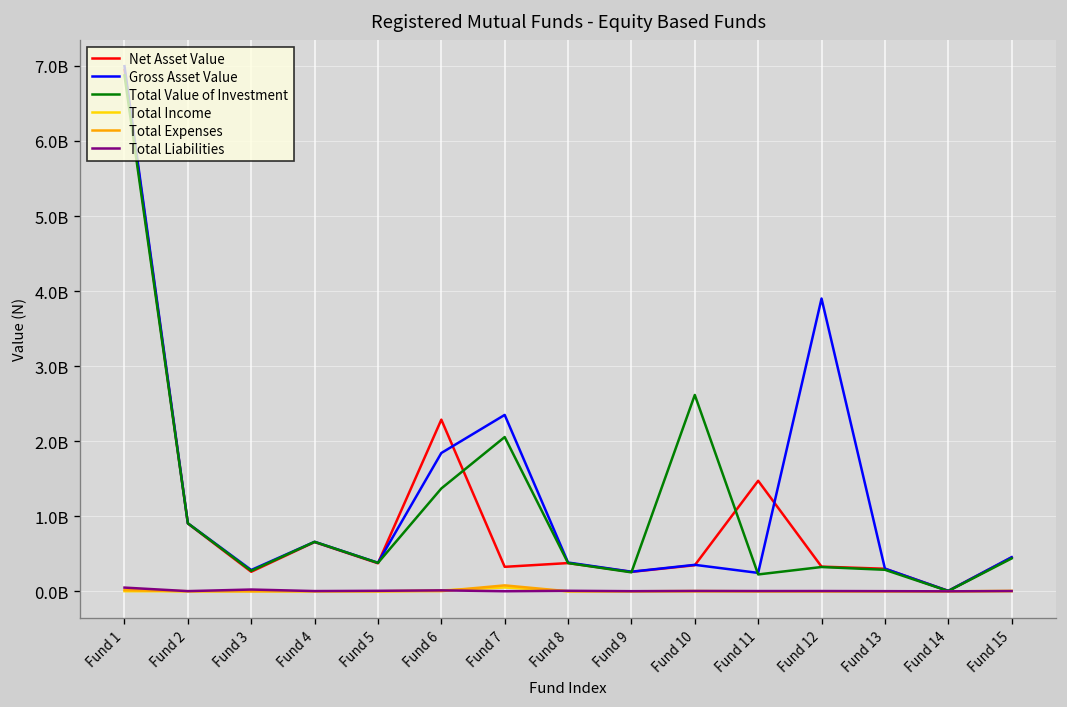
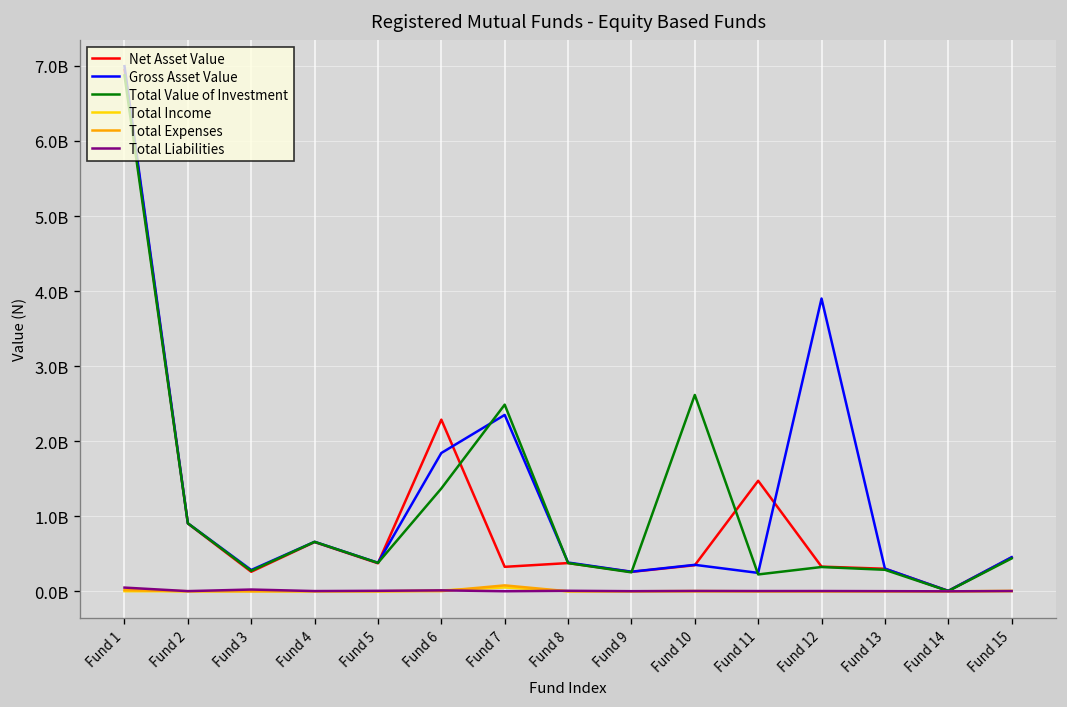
  {
    "Net Asset Value": {
      "Fund 6": 2300000000,
      "Fund 7": 300000000,
      "Fund 11": 1500000000
    },
    "Gross Asset Value": {
      "Fund 6": 1800000000,
      "Fund 7": 2400000000,
      "Fund 12": 3900000000
    },
    "Total Value of Investment": {
      "Fund 6": 1400000000,
-     "Fund 7": 2100000000,
+     "Fund 7": 2500000000,
      "Fund 10": 2600000000
    },
    "Total Liabilities": {
      "Fund 7": 0
    }
  }
